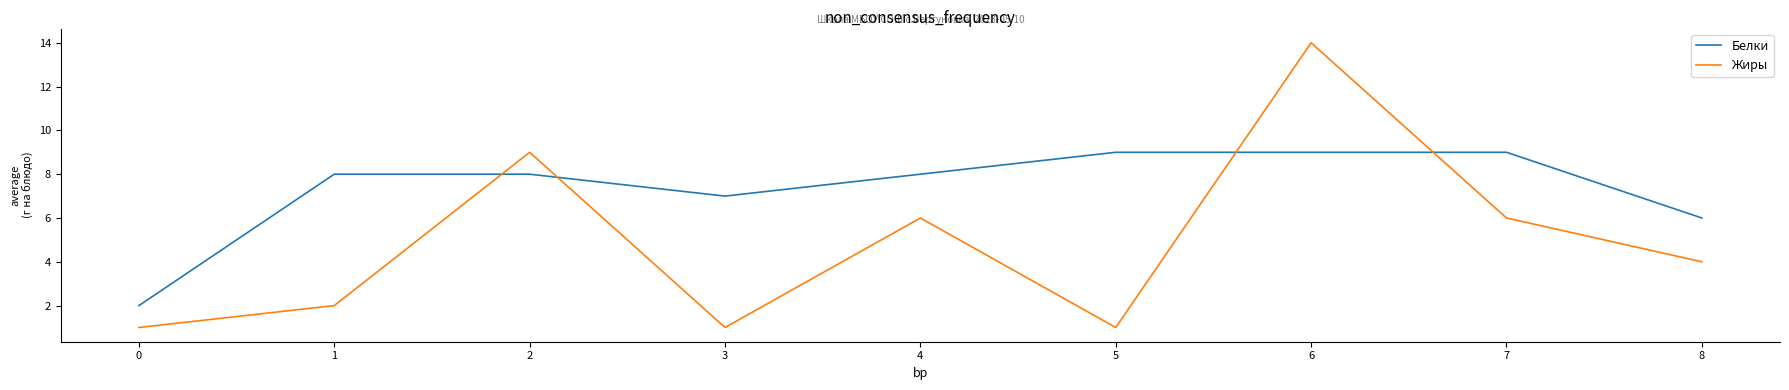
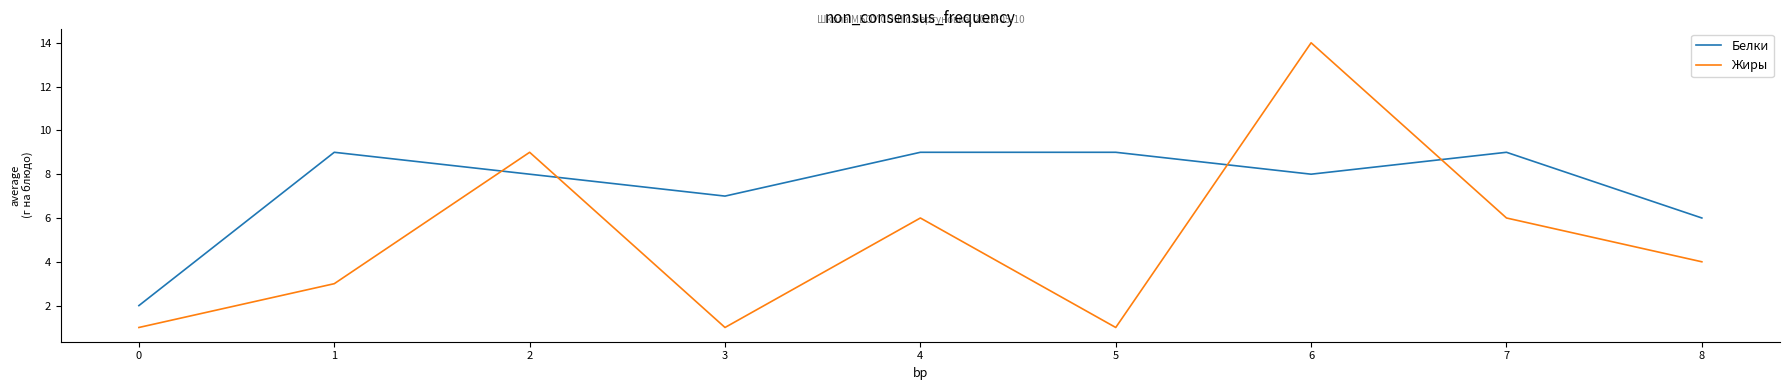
  {
    "Белки": {
      "0": 2,
-     "1": 8,
+     "1": 9,
      "2": 8,
      "3": 7,
-     "4": 8,
+     "4": 9,
      "5": 9,
-     "6": 9,
+     "6": 8,
      "7": 9,
      "8": 6
    },
    "Жиры": {
      "0": 1,
-     "1": 2,
+     "1": 3,
      "2": 9,
      "3": 1,
      "4": 6,
      "5": 1,
      "6": 14,
      "7": 6,
      "8": 4
    }
  }
